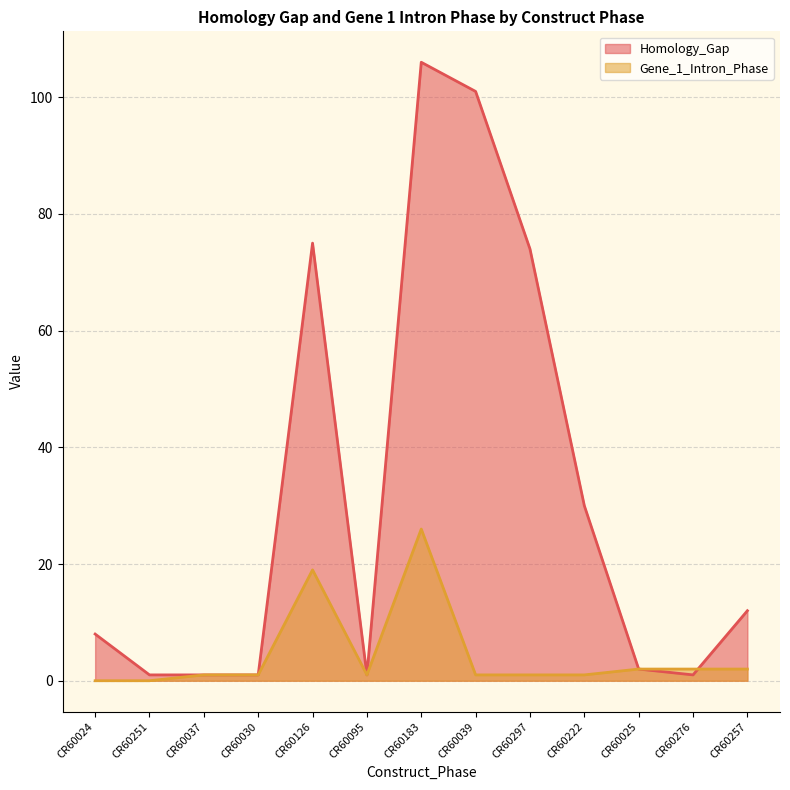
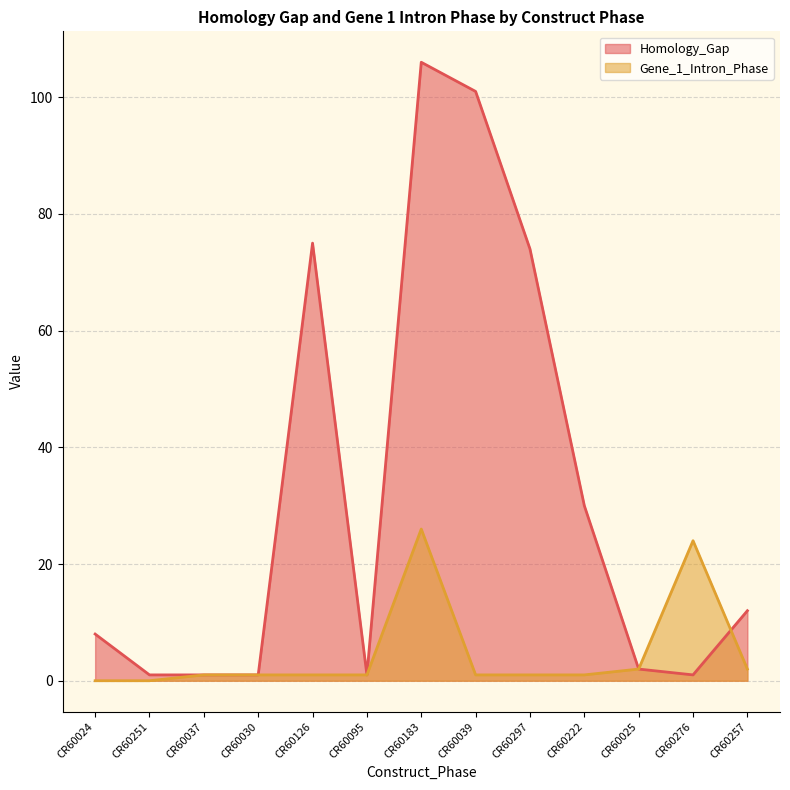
  {
    "Homology_Gap": {
      "CR60024": 8,
      "CR60251": 1,
      "CR60126": 75,
      "CR60183": 106,
      "CR60039": 101,
      "CR60297": 74,
      "CR60222": 30,
      "CR60276": 1,
      "CR60257": 12
    },
    "Gene_1_Intron_Phase": {
      "CR60024": 0,
      "CR60251": 0,
-     "CR60126": 19,
+     "CR60126": 1,
      "CR60183": 26,
      "CR60039": 1,
      "CR60297": 1,
      "CR60222": 1,
-     "CR60276": 2,
+     "CR60276": 24,
      "CR60257": 2
    }
  }
